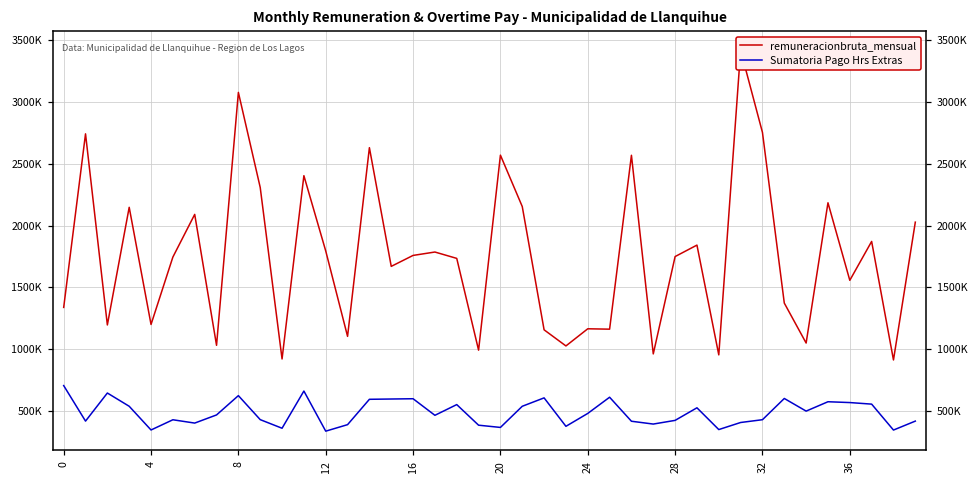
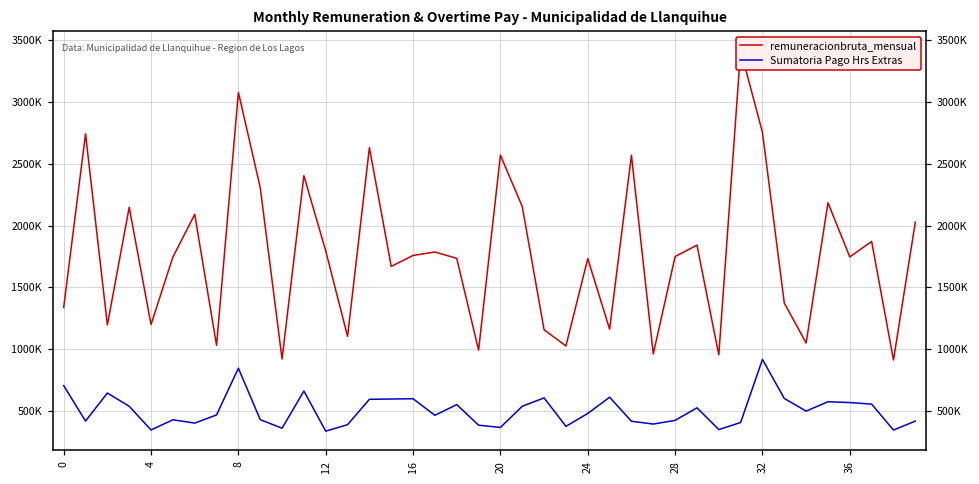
  {
    "remuneracionbruta_mensual": {
      "0": 1340000,
      "4": 1200000,
      "8": 3080000,
      "12": 1790000,
      "16": 1760000,
      "20": 2570000,
-     "24": 1170000,
+     "24": 1730000,
      "28": 1750000,
      "32": 2750000,
-     "36": 1560000
+     "36": 1750000
    },
    "Sumatoria Pago Hrs Extras": {
      "0": 710000,
      "4": 350000,
-     "8": 620000,
+     "8": 850000,
      "12": 340000,
      "16": 600000,
      "20": 370000,
      "24": 480000,
      "28": 420000,
-     "32": 430000,
+     "32": 920000,
      "36": 570000
    }
  }
